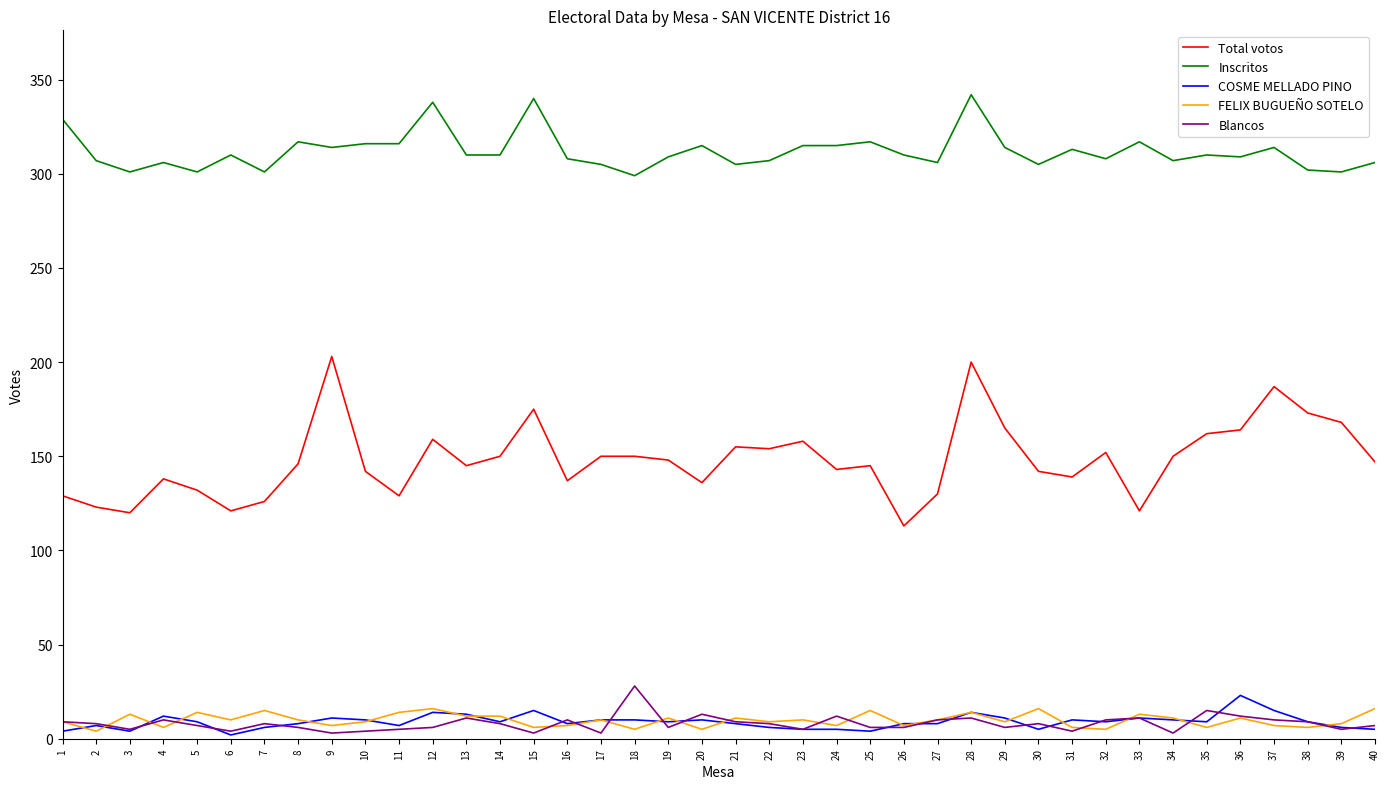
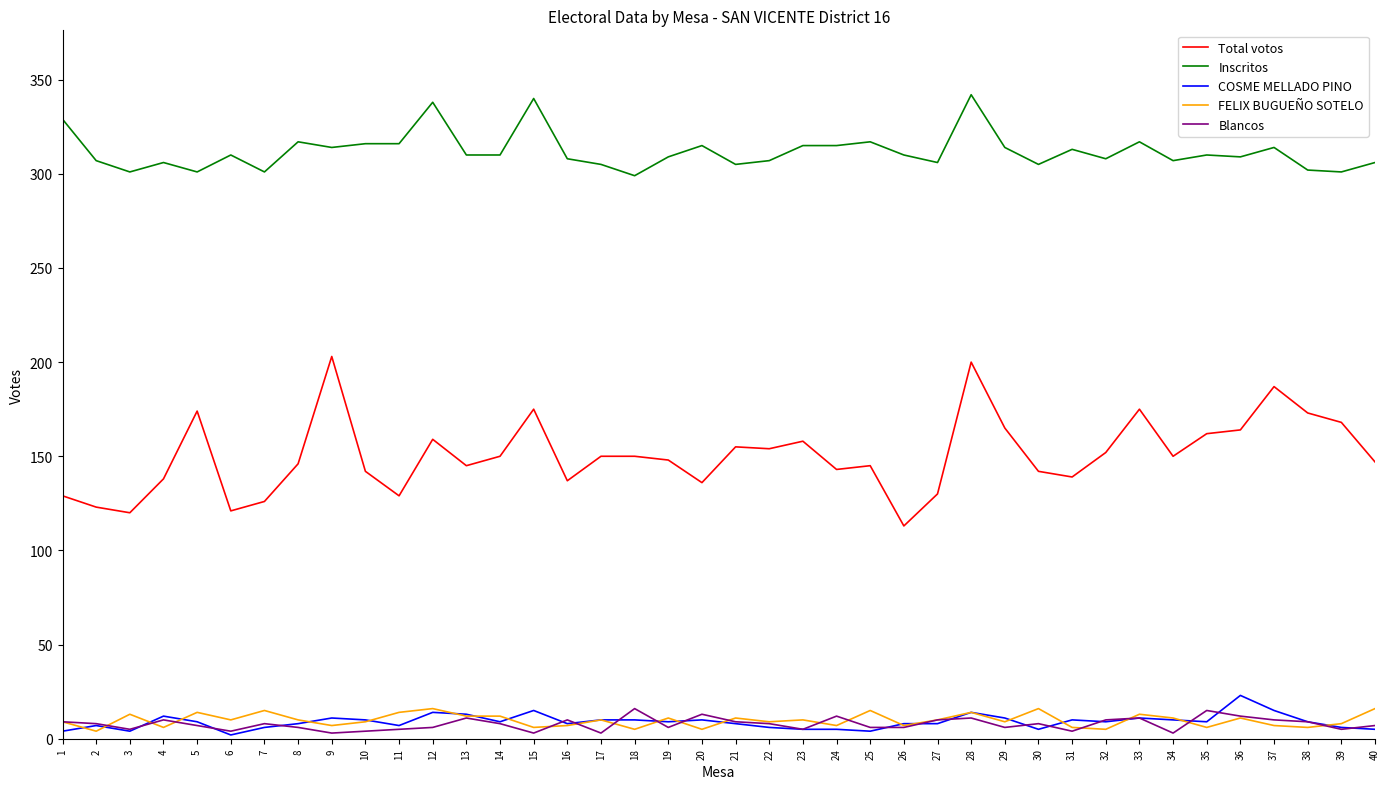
  {
    "Total votos": {
      "1": 129,
      "2": 123,
      "3": 120,
      "4": 138,
-     "5": 132,
+     "5": 174,
      "6": 121,
      "7": 126,
      "8": 146,
      "9": 203,
      "10": 142,
      "11": 129,
      "12": 159,
      "13": 145,
      "14": 150,
      "15": 175,
      "16": 137,
      "17": 150,
      "18": 150,
      "19": 148,
      "20": 136,
      "21": 155,
      "22": 154,
      "23": 158,
      "24": 143,
      "25": 145,
      "26": 113,
      "27": 130,
      "28": 200,
      "29": 165,
      "30": 142,
      "31": 139,
      "32": 152,
-     "33": 121,
+     "33": 175,
      "34": 150,
      "35": 162,
      "36": 164,
      "37": 187,
      "38": 173,
      "39": 168,
      "40": 147
    },
    "Inscritos": {
      "1": 329,
      "2": 307,
      "3": 301,
      "4": 306,
      "5": 301,
      "6": 310,
      "7": 301,
      "8": 317,
      "9": 314,
      "10": 316,
      "11": 316,
      "12": 338,
      "13": 310,
      "14": 310,
      "15": 340,
      "16": 308,
      "17": 305,
      "18": 299,
      "19": 309,
      "20": 315,
      "21": 305,
      "22": 307,
      "23": 315,
      "24": 315,
      "25": 317,
      "26": 310,
      "27": 306,
      "28": 342,
      "29": 314,
      "30": 305,
      "31": 313,
      "32": 308,
      "33": 317,
      "34": 307,
      "35": 310,
      "36": 309,
      "37": 314,
      "38": 302,
      "39": 301,
      "40": 306
    },
    "COSME MELLADO PINO": {
      "1": 4,
      "4": 12,
      "5": 9,
      "6": 2,
      "7": 6,
      "8": 8,
      "9": 11,
      "11": 7,
      "12": 14,
      "15": 15,
      "18": 10,
      "19": 9,
      "20": 10,
      "22": 6,
      "24": 5,
      "25": 4,
      "27": 8,
      "29": 11,
      "30": 5,
      "31": 10,
      "35": 9,
      "36": 23,
      "37": 15,
      "40": 5
    },
    "FELIX BUGUEÑO SOTELO": {
      "2": 4,
      "3": 13,
      "4": 6,
      "5": 14,
      "6": 10,
      "7": 15,
      "8": 10,
      "9": 7,
      "11": 14,
      "12": 16,
      "14": 12,
      "15": 6,
      "18": 5,
      "19": 11,
      "20": 5,
      "21": 11,
      "23": 10,
      "24": 7,
      "25": 15,
      "29": 9,
      "30": 16,
      "31": 6,
      "32": 5,
      "33": 13,
      "35": 6,
      "37": 7,
      "38": 6,
      "39": 8,
      "40": 16
    },
    "Blancos": {
      "4": 10,
      "5": 7,
      "6": 4,
      "7": 8,
      "8": 6,
      "9": 3,
      "10": 4,
      "11": 5,
      "12": 6,
      "15": 3,
      "16": 10,
      "17": 3,
-     "18": 28,
+     "18": 16,
      "19": 6,
      "20": 13,
      "24": 12,
      "25": 6,
      "28": 11,
      "29": 6,
      "30": 8,
      "31": 4,
      "34": 3,
      "35": 15,
      "37": 10,
      "40": 7
    }
  }
